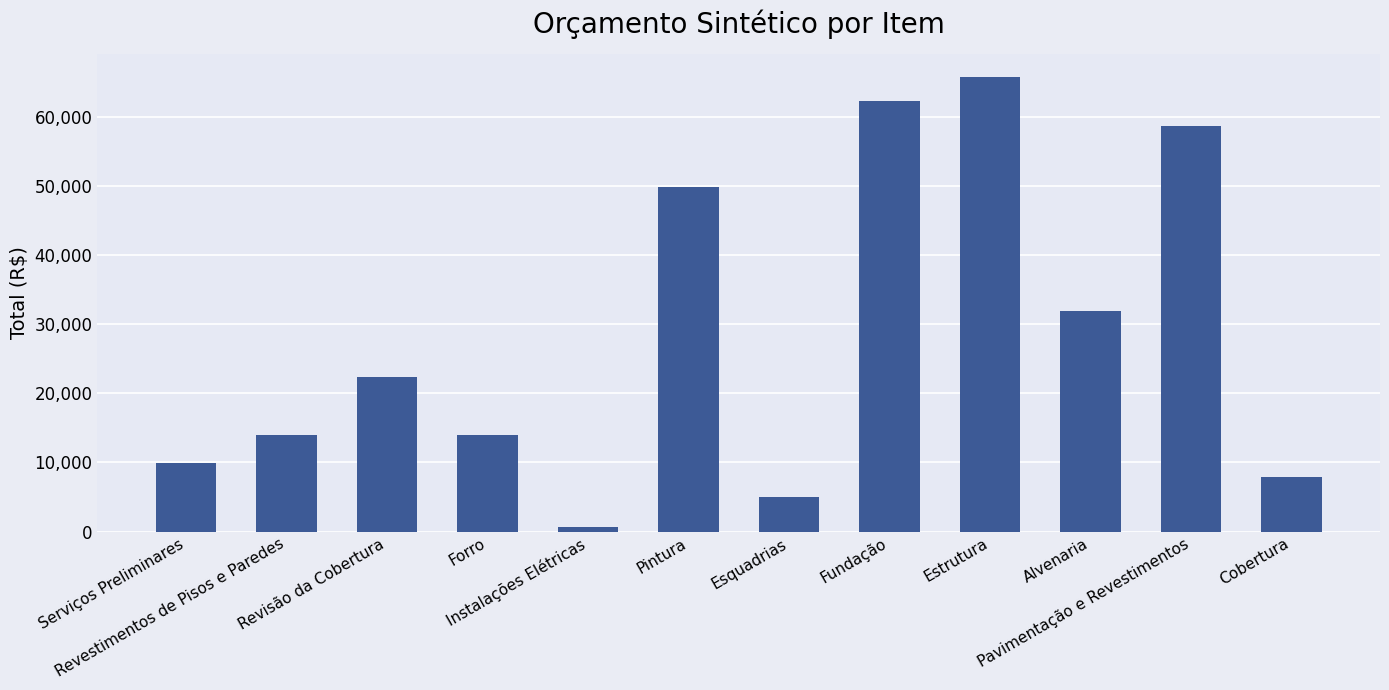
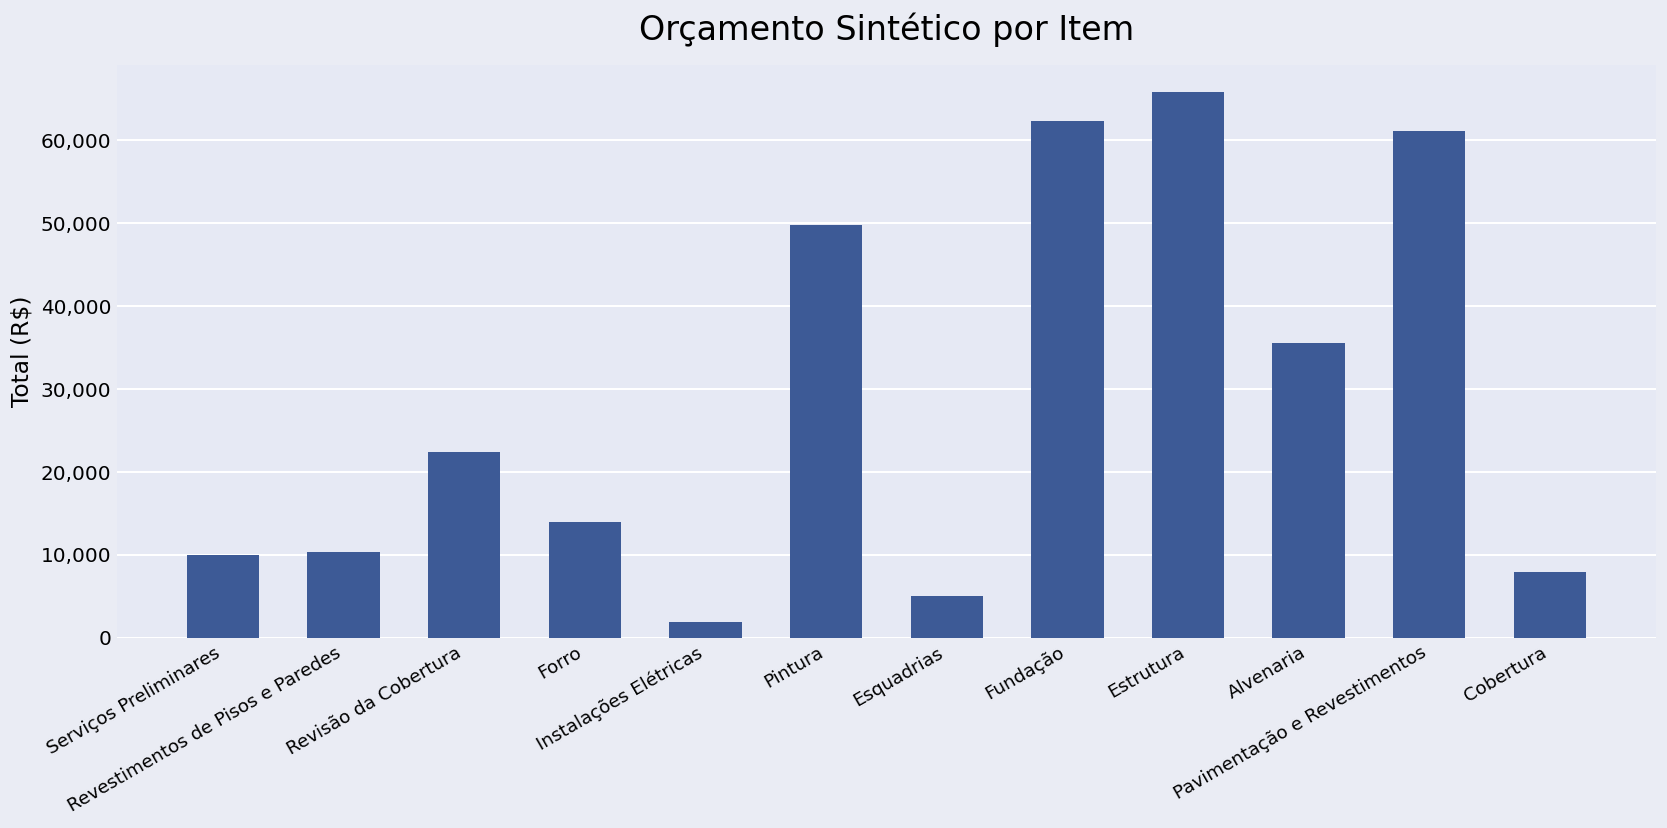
  {
    "Serviços Preliminares": "10,000",
-   "Revestimentos de Pisos e Paredes": "14,000",
+   "Revestimentos de Pisos e Paredes": "10,000",
    "Revisão da Cobertura": "22,000",
    "Forro": "14,000",
-   "Instalações Elétricas": "1,000",
+   "Instalações Elétricas": "2,000",
    "Pintura": "50,000",
    "Esquadrias": "5,000",
    "Fundação": "62,000",
    "Estrutura": "66,000",
-   "Alvenaria": "32,000",
-   "Pavimentação e Revestimentos": "59,000",
+   "Alvenaria": "36,000",
+   "Pavimentação e Revestimentos": "61,000",
    "Cobertura": "8,000"
  }
